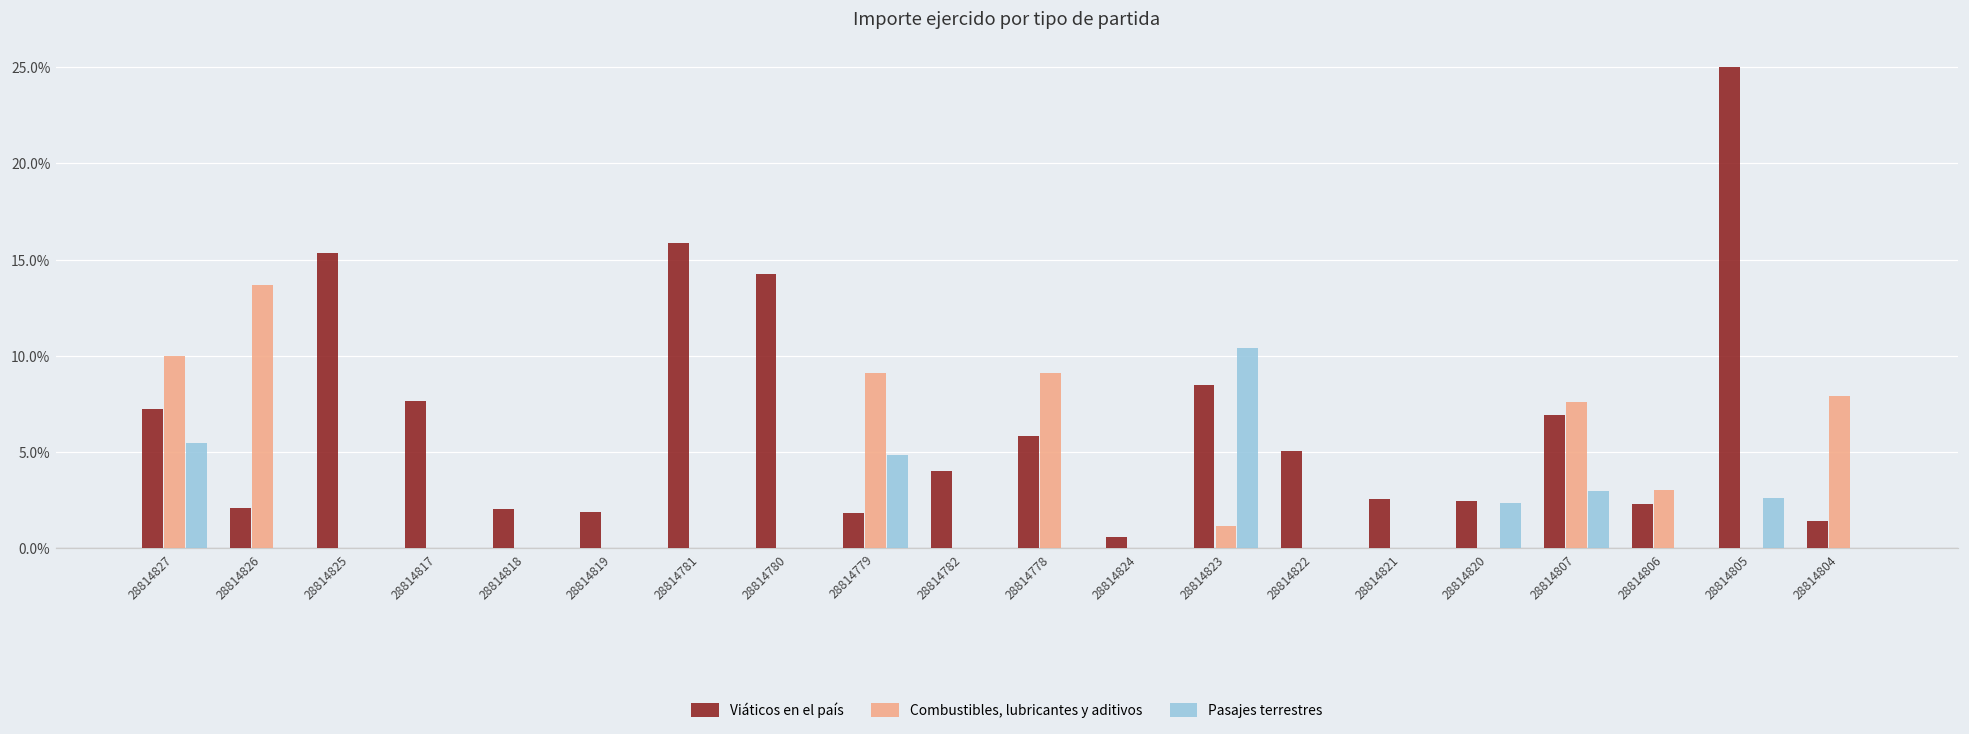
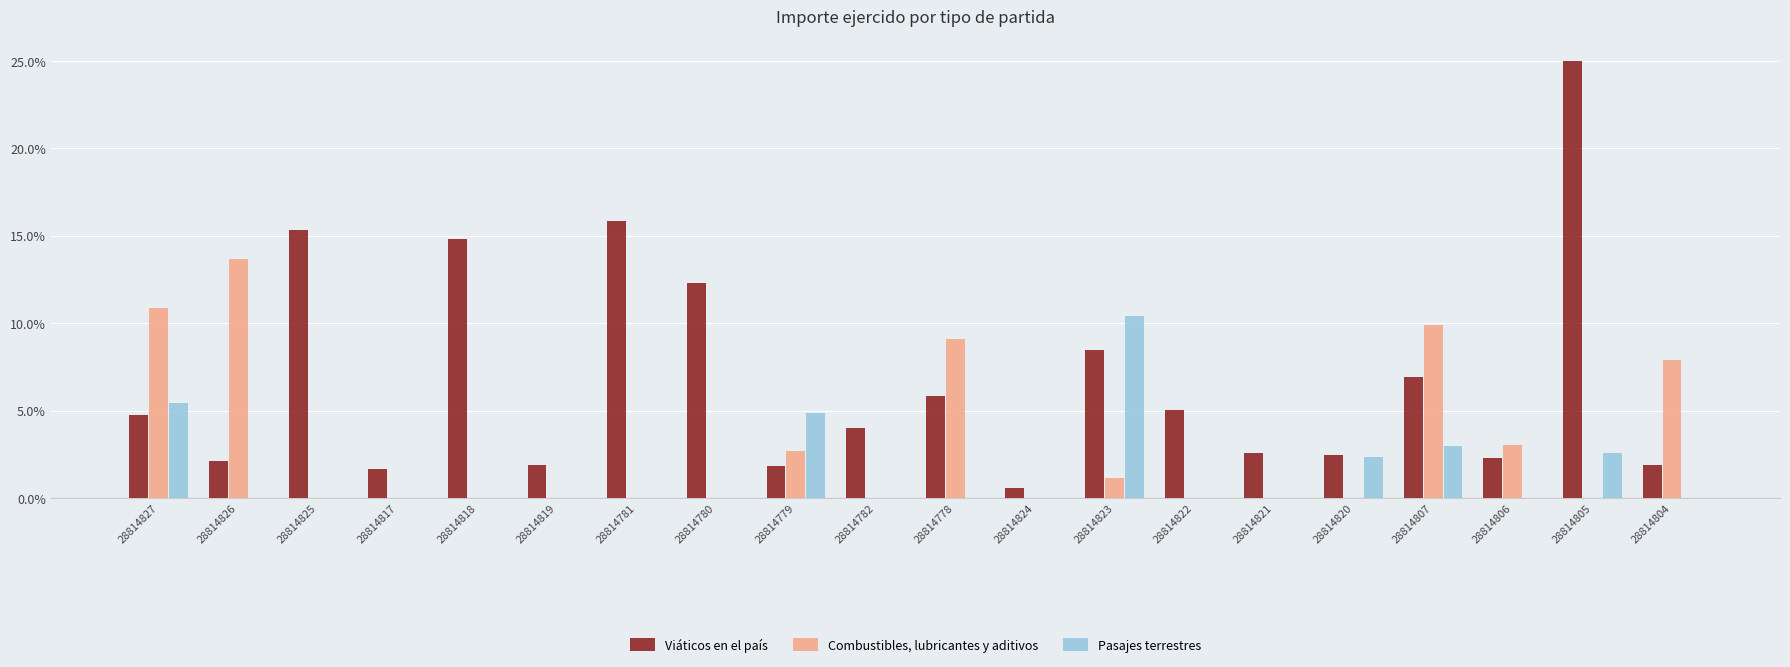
  {
    "Viáticos en el país": {
-     "28814827": "7.2%",
+     "28814827": "4.8%",
      "28814826": "2.1%",
      "28814825": "15.3%",
-     "28814817": "7.7%",
-     "28814818": "2.0%",
+     "28814817": "1.7%",
+     "28814818": "14.8%",
      "28814819": "1.9%",
      "28814781": "15.8%",
-     "28814780": "14.3%",
+     "28814780": "12.3%",
      "28814779": "1.8%",
      "28814782": "4.0%",
      "28814778": "5.8%",
      "28814824": "0.6%",
      "28814823": "8.5%",
      "28814822": "5.0%",
      "28814821": "2.6%",
      "28814820": "2.4%",
      "28814807": "6.9%",
      "28814806": "2.3%",
      "28814805": "25.0%",
-     "28814804": "1.4%"
+     "28814804": "1.9%"
    },
    "Combustibles, lubricantes y aditivos": {
-     "28814827": "10.0%",
+     "28814827": "10.9%",
      "28814826": "13.7%",
      "28814825": "0.0%",
      "28814817": "0.0%",
      "28814818": "0.0%",
      "28814819": "0.0%",
      "28814781": "0.0%",
      "28814780": "0.0%",
-     "28814779": "9.1%",
+     "28814779": "2.7%",
      "28814782": "0.0%",
      "28814778": "9.1%",
      "28814824": "0.0%",
      "28814823": "1.2%",
      "28814822": "0.0%",
      "28814821": "0.0%",
      "28814820": "0.0%",
-     "28814807": "7.6%",
+     "28814807": "9.9%",
      "28814806": "3.0%",
      "28814805": "0.0%",
      "28814804": "7.9%"
    },
    "Pasajes terrestres": {
      "28814827": "5.5%",
      "28814826": "0.0%",
      "28814825": "0.0%",
      "28814817": "0.0%",
      "28814818": "0.0%",
      "28814819": "0.0%",
      "28814781": "0.0%",
      "28814780": "0.0%",
      "28814779": "4.8%",
      "28814782": "0.0%",
      "28814778": "0.0%",
      "28814824": "0.0%",
      "28814823": "10.4%",
      "28814822": "0.0%",
      "28814821": "0.0%",
      "28814820": "2.3%",
      "28814807": "3.0%",
      "28814806": "0.0%",
      "28814805": "2.6%",
      "28814804": "0.0%"
    }
  }
